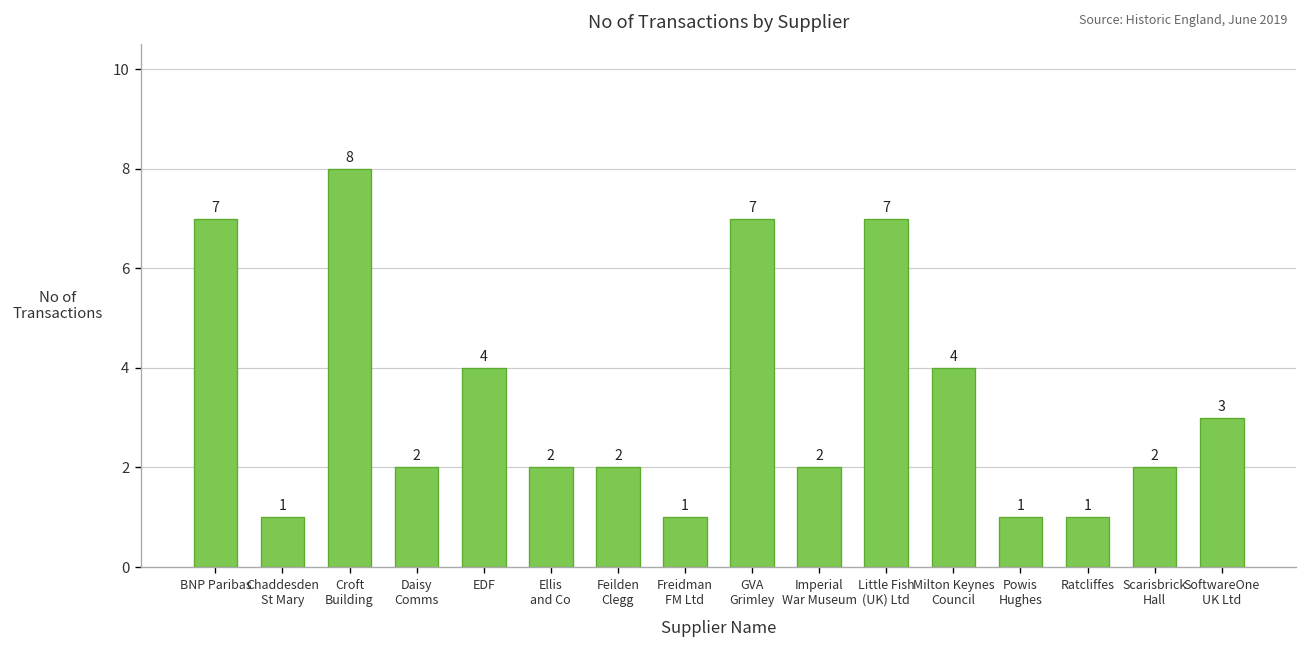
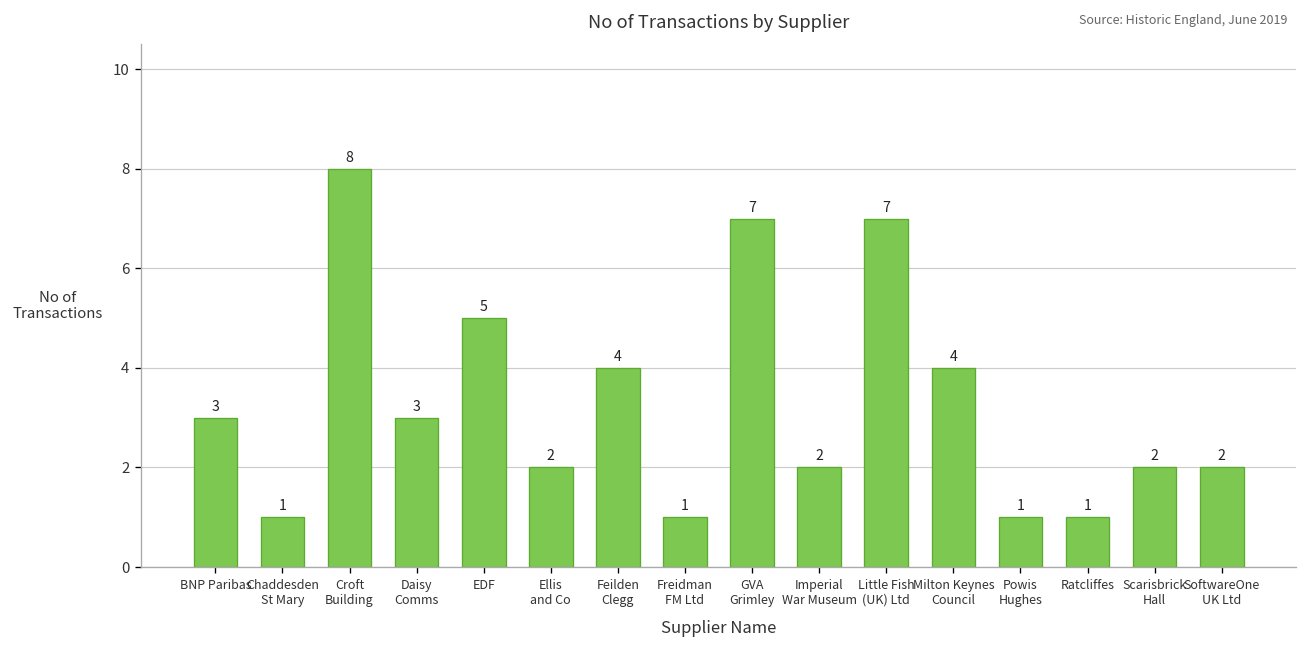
  {
-   "BNP Paribas": 7,
+   "BNP Paribas": 3,
    "Chaddesden St Mary": 1,
    "Croft Building": 8,
-   "Daisy Comms": 2,
-   "EDF": 4,
+   "Daisy Comms": 3,
+   "EDF": 5,
    "Ellis and Co": 2,
-   "Feilden Clegg": 2,
+   "Feilden Clegg": 4,
    "Freidman FM Ltd": 1,
    "GVA Grimley": 7,
    "Imperial War Museum": 2,
    "Little Fish (UK) Ltd": 7,
    "Milton Keynes Council": 4,
    "Powis Hughes": 1,
    "Ratcliffes": 1,
    "Scarisbrick Hall": 2,
-   "SoftwareOne UK Ltd": 3
+   "SoftwareOne UK Ltd": 2
  }
